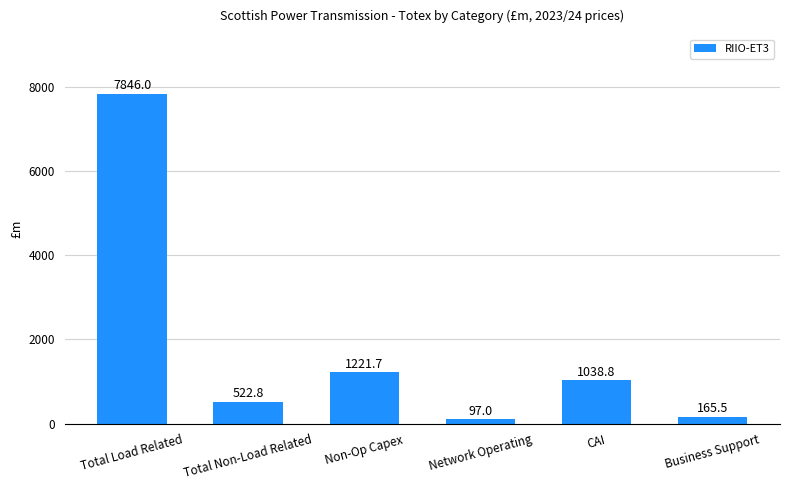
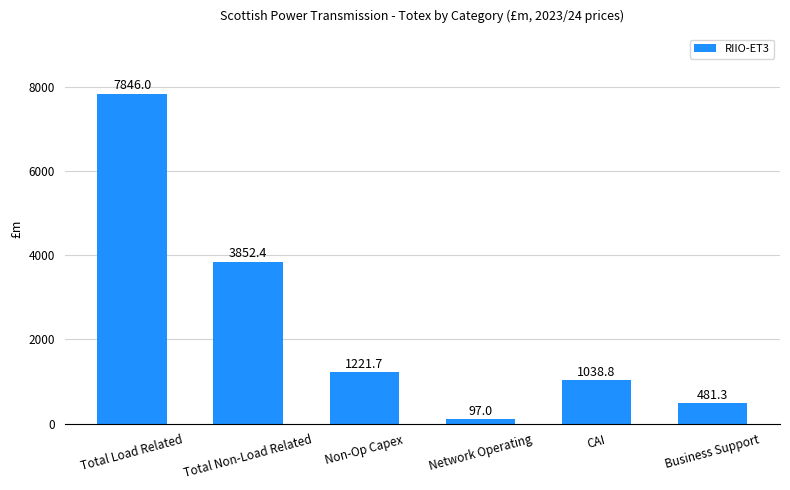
  {
    "Total Load Related": 7846.0,
-   "Total Non-Load Related": 522.8,
+   "Total Non-Load Related": 3852.4,
    "Non-Op Capex": 1221.7,
    "Network Operating": 97.0,
    "CAI": 1038.8,
-   "Business Support": 165.5
+   "Business Support": 481.3
  }
